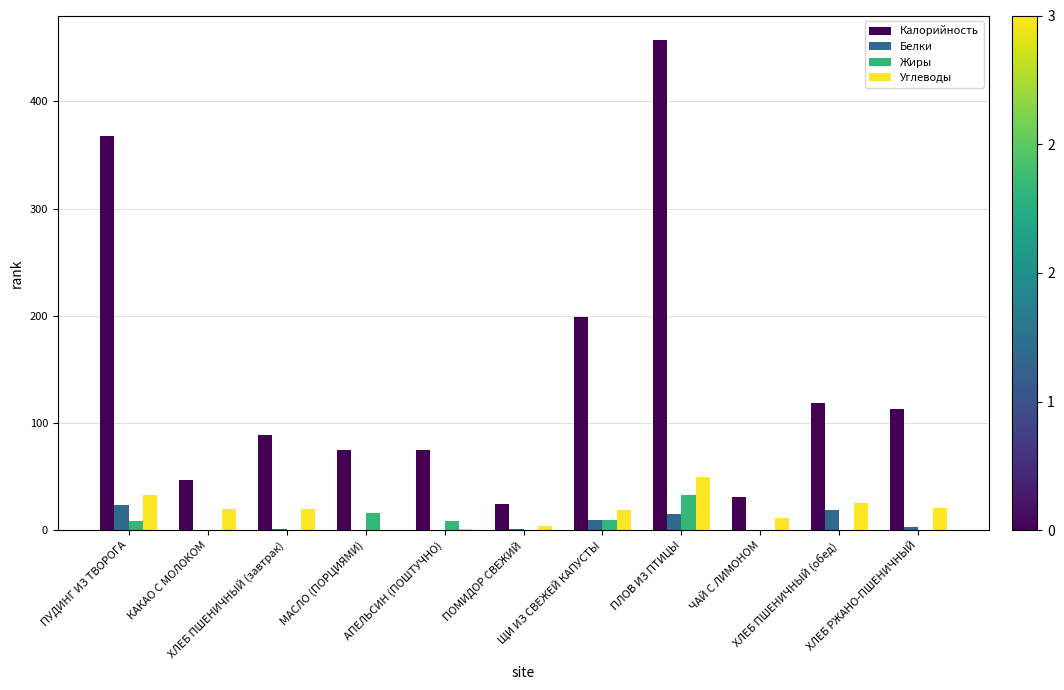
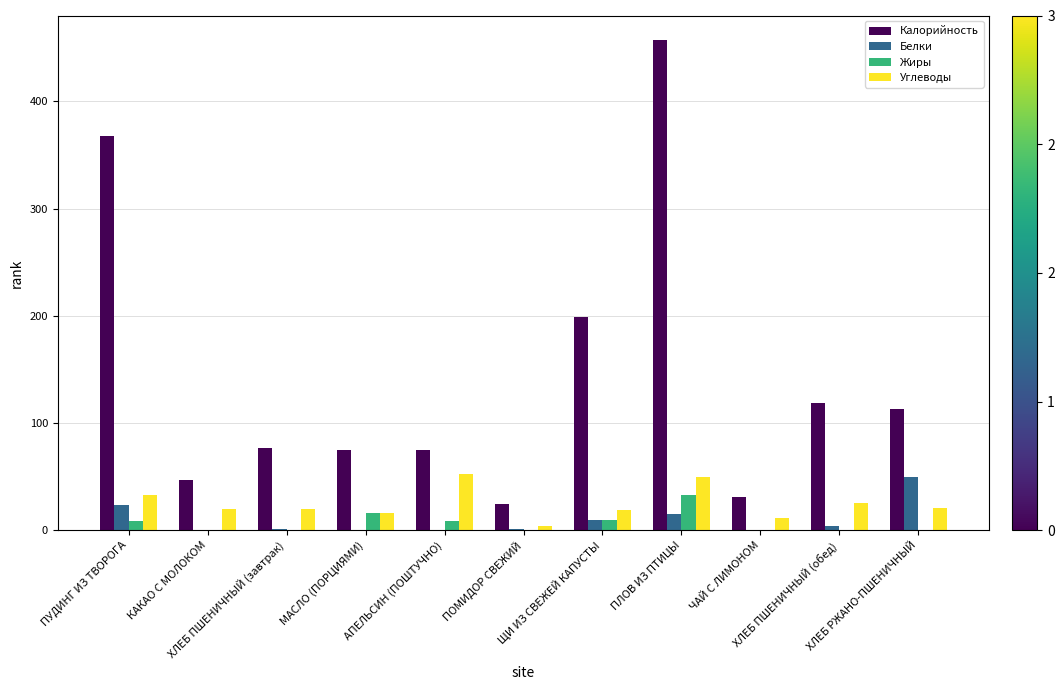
  {
    "Калорийность": {
      "ПУДИНГ ИЗ ТВОРОГА": 368,
      "КАКАО С МОЛОКОМ": 47,
-     "ХЛЕБ ПШЕНИЧНЫЙ (завтрак)": 89,
+     "ХЛЕБ ПШЕНИЧНЫЙ (завтрак)": 77,
      "МАСЛО (ПОРЦИЯМИ)": 75,
      "АПЕЛЬСИН (ПОШТУЧНО)": 75,
      "ПОМИДОР СВЕЖИЙ": 24,
      "ЩИ ИЗ СВЕЖЕЙ КАПУСТЫ": 199,
      "ПЛОВ ИЗ ПТИЦЫ": 457,
      "ЧАЙ С ЛИМОНОМ": 31,
      "ХЛЕБ ПШЕНИЧНЫЙ (обед)": 118,
      "ХЛЕБ РЖАНО-ПШЕНИЧНЫЙ": 113
    },
    "Белки": {
      "ПУДИНГ ИЗ ТВОРОГА": 23,
      "ЩИ ИЗ СВЕЖЕЙ КАПУСТЫ": 10,
      "ПЛОВ ИЗ ПТИЦЫ": 15,
-     "ХЛЕБ ПШЕНИЧНЫЙ (обед)": 19,
-     "ХЛЕБ РЖАНО-ПШЕНИЧНЫЙ": 3
+     "ХЛЕБ ПШЕНИЧНЫЙ (обед)": 4,
+     "ХЛЕБ РЖАНО-ПШЕНИЧНЫЙ": 50
    },
    "Жиры": {
      "ПУДИНГ ИЗ ТВОРОГА": 9,
      "МАСЛО (ПОРЦИЯМИ)": 17,
      "АПЕЛЬСИН (ПОШТУЧНО)": 8,
      "ЩИ ИЗ СВЕЖЕЙ КАПУСТЫ": 10,
      "ПЛОВ ИЗ ПТИЦЫ": 33,
      "ЧАЙ С ЛИМОНОМ": 0
    },
    "Углеводы": {
      "ПУДИНГ ИЗ ТВОРОГА": 33,
      "КАКАО С МОЛОКОМ": 20,
      "ХЛЕБ ПШЕНИЧНЫЙ (завтрак)": 20,
-     "МАСЛО (ПОРЦИЯМИ)": 0,
-     "АПЕЛЬСИН (ПОШТУЧНО)": 1,
+     "МАСЛО (ПОРЦИЯМИ)": 17,
+     "АПЕЛЬСИН (ПОШТУЧНО)": 52,
      "ПОМИДОР СВЕЖИЙ": 4,
      "ЩИ ИЗ СВЕЖЕЙ КАПУСТЫ": 19,
      "ПЛОВ ИЗ ПТИЦЫ": 49,
      "ЧАЙ С ЛИМОНОМ": 12,
      "ХЛЕБ ПШЕНИЧНЫЙ (обед)": 25,
      "ХЛЕБ РЖАНО-ПШЕНИЧНЫЙ": 20
    }
  }
